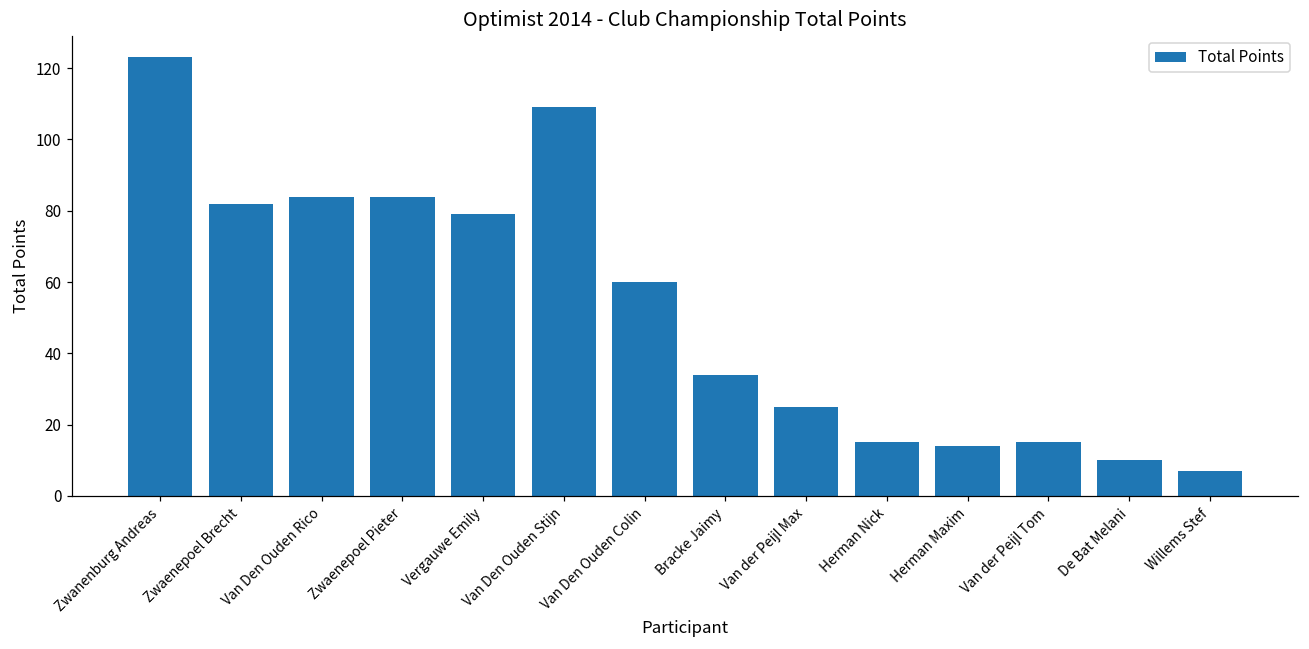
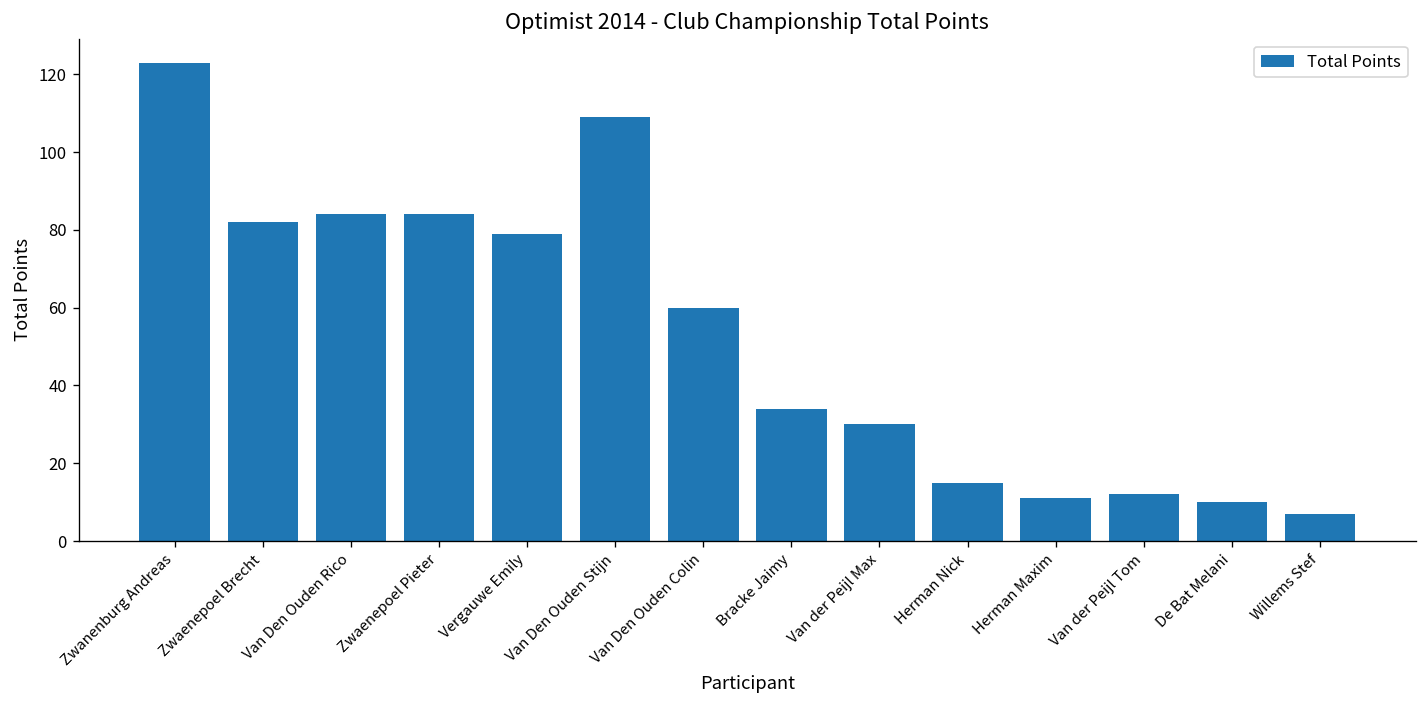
  {
    "Zwanenburg Andreas": 123,
    "Zwaenepoel Brecht": 82,
    "Van Den Ouden Rico": 84,
    "Zwaenepoel Pieter": 84,
    "Vergauwe Emily": 79,
    "Van Den Ouden Stijn": 109,
    "Van Den Ouden Colin": 60,
    "Bracke Jaimy": 34,
-   "Van der Peijl Max": 25,
+   "Van der Peijl Max": 30,
    "Herman Nick": 15,
-   "Herman Maxim": 14,
-   "Van der Peijl Tom": 15,
+   "Herman Maxim": 11,
+   "Van der Peijl Tom": 12,
    "De Bat Melani": 10,
    "Willems Stef": 7
  }
